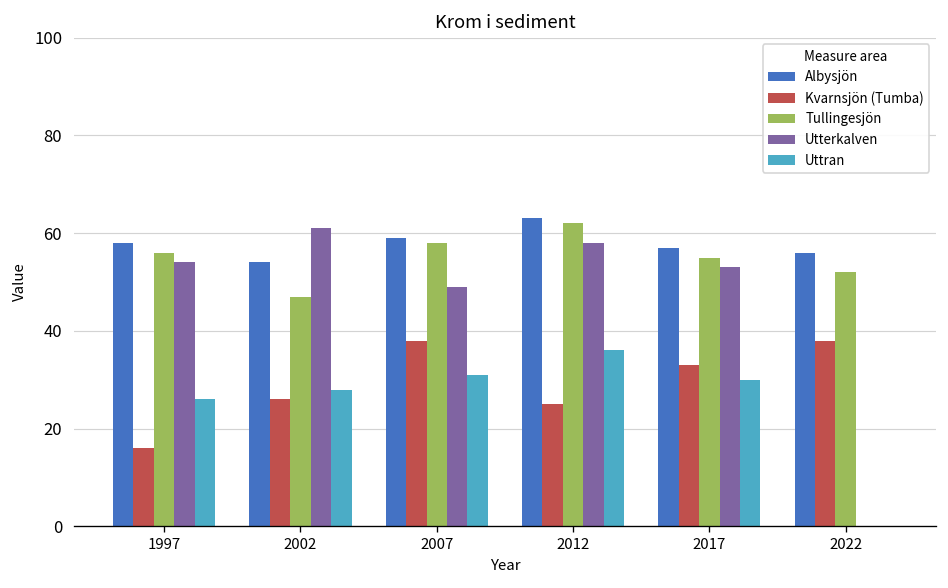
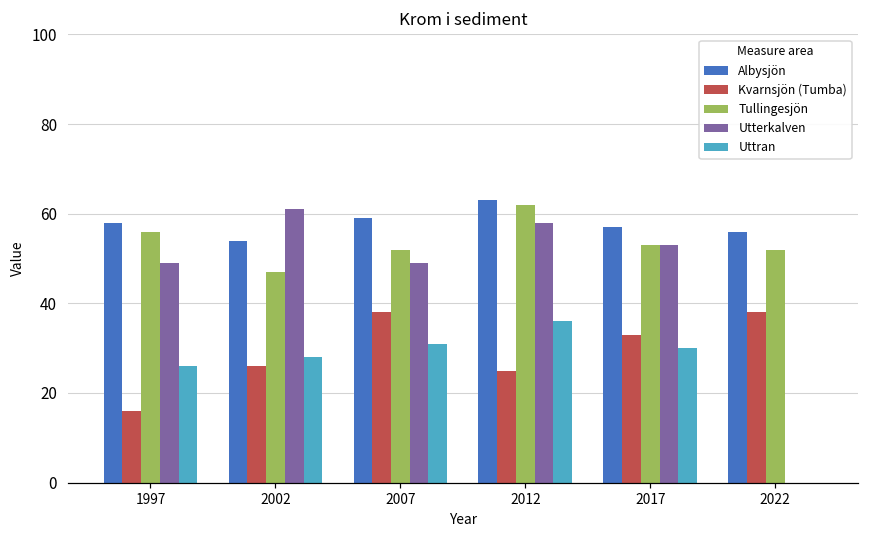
  {
    "Kvarnsjön (Tumba)": {
      "1997": 16,
      "2002": 26,
      "2007": 38,
      "2012": 25,
      "2017": 33,
      "2022": 38
    },
    "Tullingesjön": {
      "1997": 56,
      "2002": 47,
-     "2007": 58,
+     "2007": 52,
      "2012": 62,
-     "2017": 55,
+     "2017": 53,
      "2022": 52
    },
    "Utterkalven": {
-     "1997": 54,
+     "1997": 49,
      "2002": 61,
      "2007": 49,
      "2012": 58,
      "2017": 53,
      "2022": 0
    }
  }
